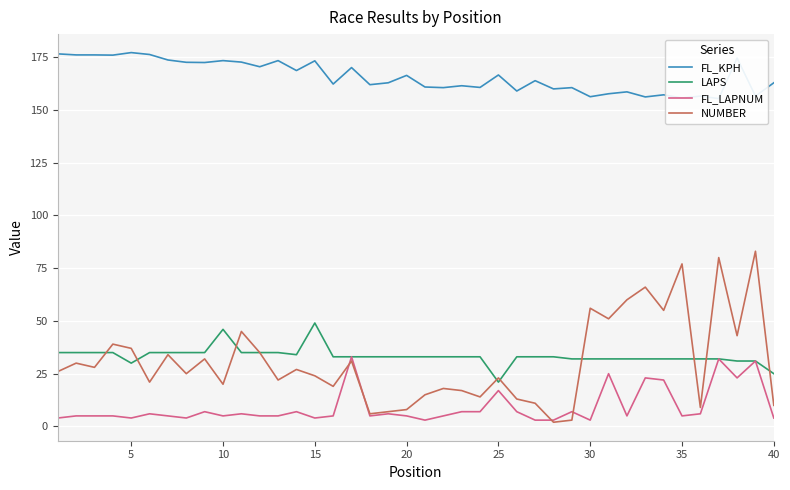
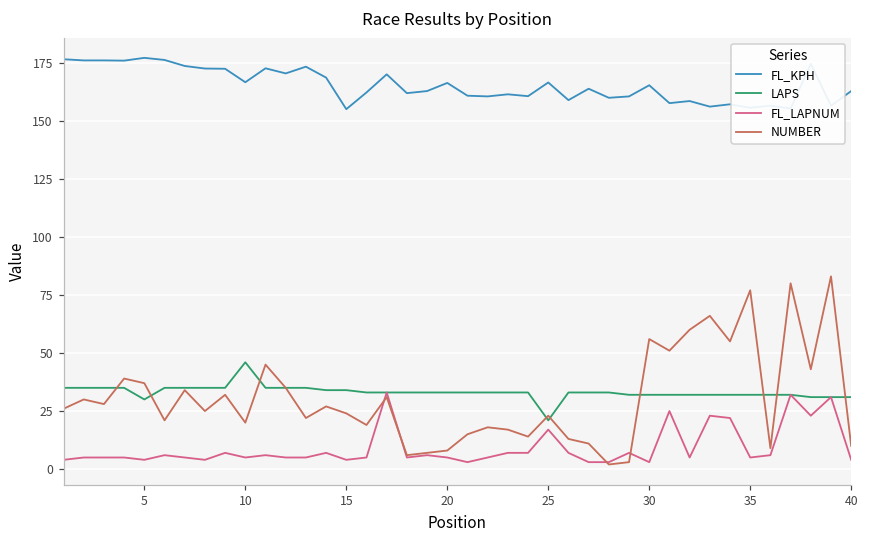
  {
    "FL_KPH": {
      "5": 177,
-     "10": 173,
-     "15": 173,
+     "10": 167,
+     "15": 155,
      "20": 166,
      "25": 167,
-     "30": 156,
+     "30": 165,
      "40": 163
    },
    "LAPS": {
      "5": 30,
      "10": 46,
-     "15": 49,
+     "15": 34,
      "20": 33,
      "25": 21,
      "30": 32,
      "35": 32,
-     "40": 25
+     "40": 31
    }
  }
